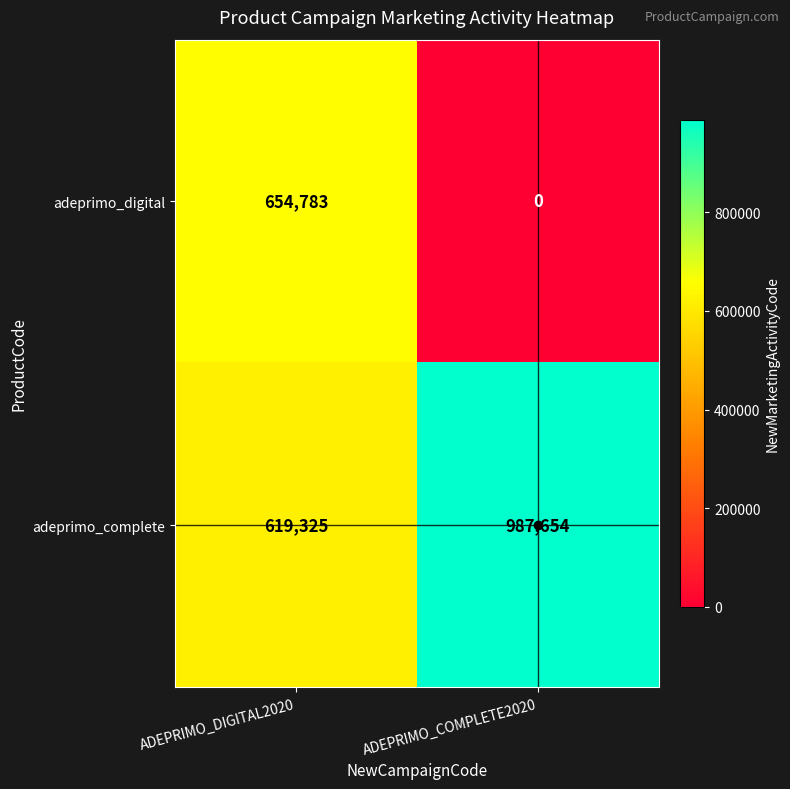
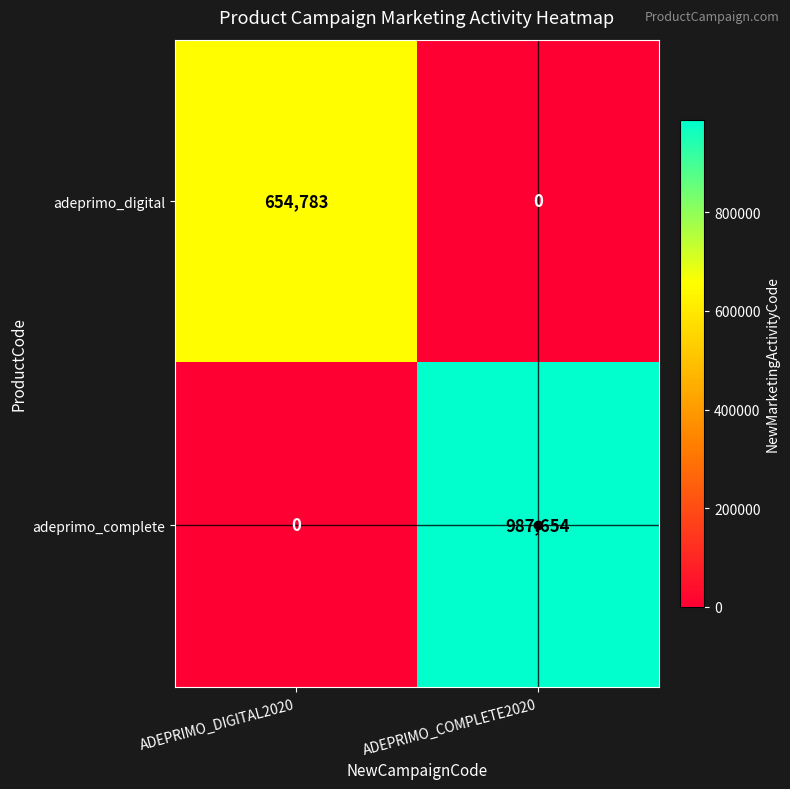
  {
    "adeprimo_digital": {
      "ADEPRIMO_DIGITAL2020": "654,783",
      "ADEPRIMO_COMPLETE2020": "0"
    },
    "adeprimo_complete": {
-     "ADEPRIMO_DIGITAL2020": "619,325"
+     "ADEPRIMO_DIGITAL2020": "0"
    }
  }
